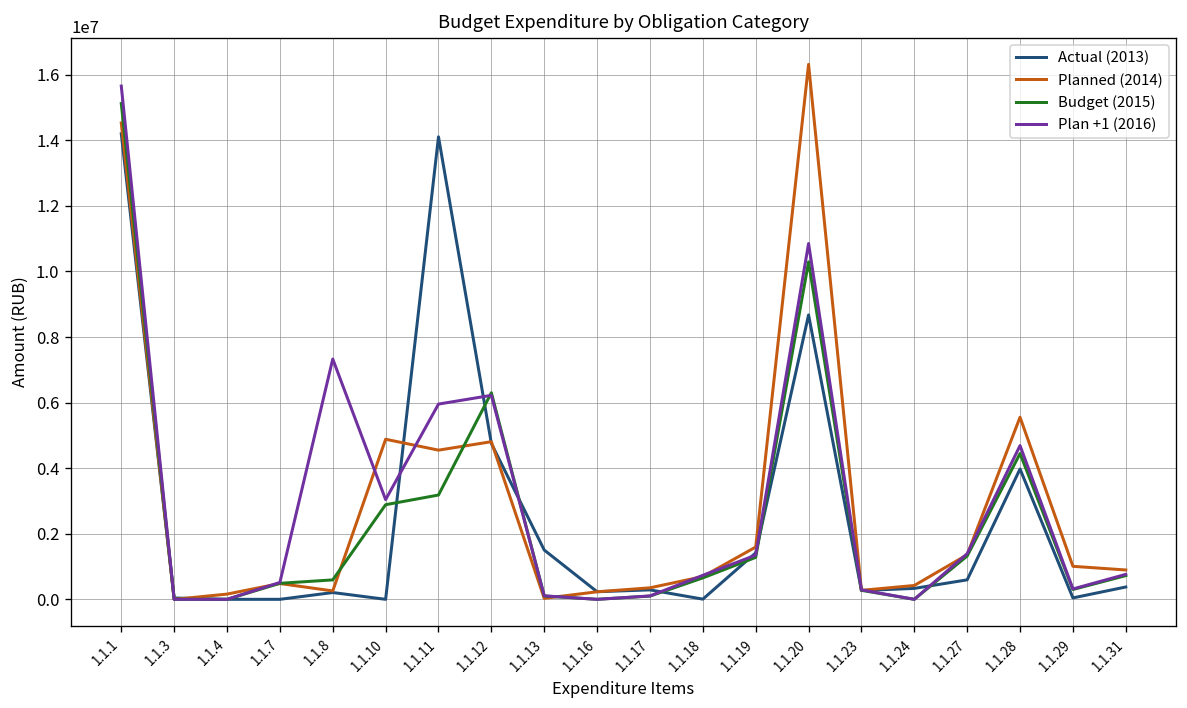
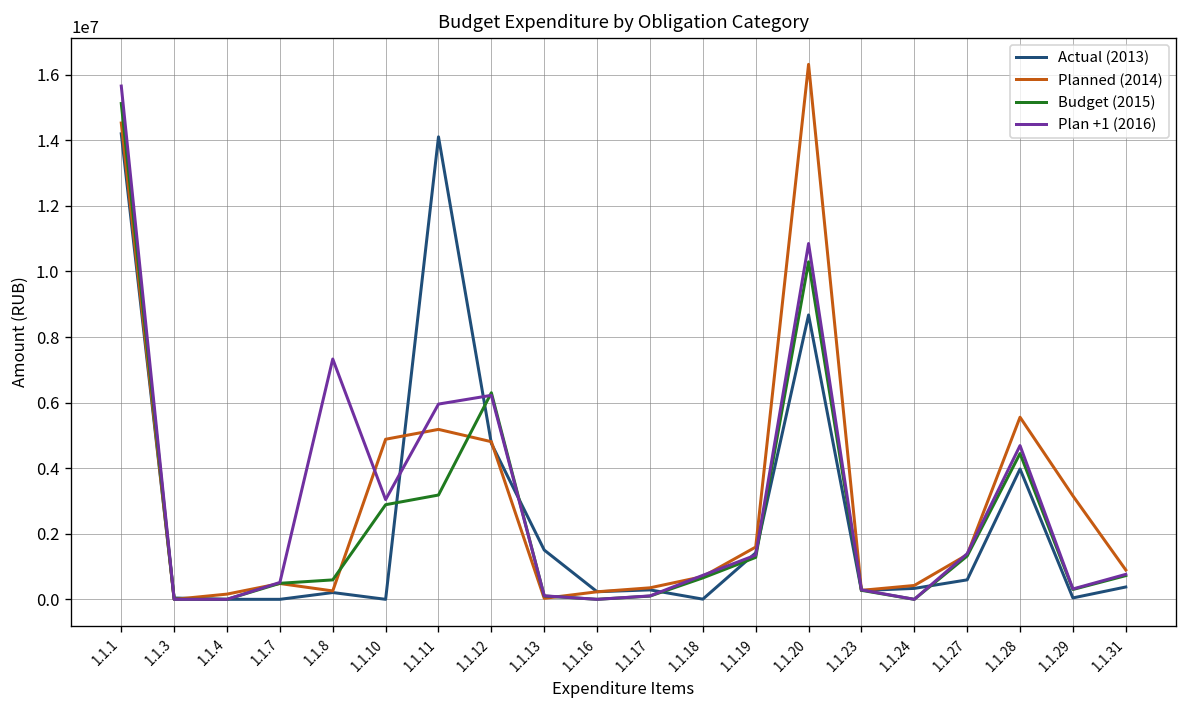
  {
    "Actual (2013)": {
      "1.1.1": 14200000,
      "1.1.7": 0,
      "1.1.10": 0,
      "1.1.11": 14100000,
      "1.1.13": 1500000,
      "1.1.18": 0,
      "1.1.20": 8700000,
      "1.1.27": 600000,
      "1.1.28": 4000000,
      "1.1.29": 0,
      "1.1.31": 400000
    },
    "Planned (2014)": {
      "1.1.1": 14500000,
      "1.1.4": 200000,
      "1.1.10": 4900000,
-     "1.1.11": 4600000,
+     "1.1.11": 5200000,
      "1.1.19": 1600000,
      "1.1.20": 16300000,
      "1.1.28": 5600000,
-     "1.1.29": 1000000,
+     "1.1.29": 3200000,
      "1.1.31": 900000
    },
    "Budget (2015)": {
      "1.1.1": 15100000,
      "1.1.8": 600000,
      "1.1.10": 2900000,
      "1.1.11": 3200000,
      "1.1.20": 10300000,
      "1.1.28": 4400000
    },
    "Plan +1 (2016)": {
      "1.1.1": 15700000,
      "1.1.8": 7300000,
      "1.1.10": 3000000,
      "1.1.11": 6000000,
      "1.1.20": 10900000,
      "1.1.28": 4700000
    }
  }
